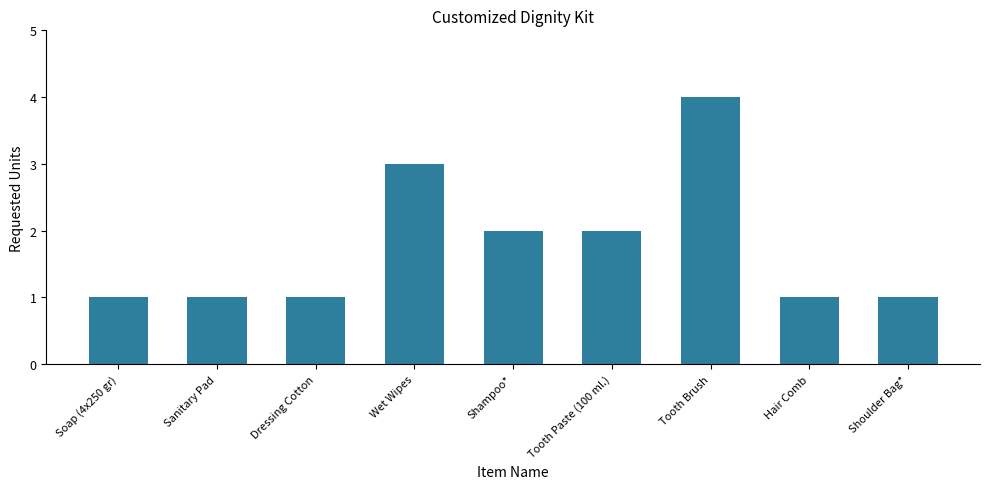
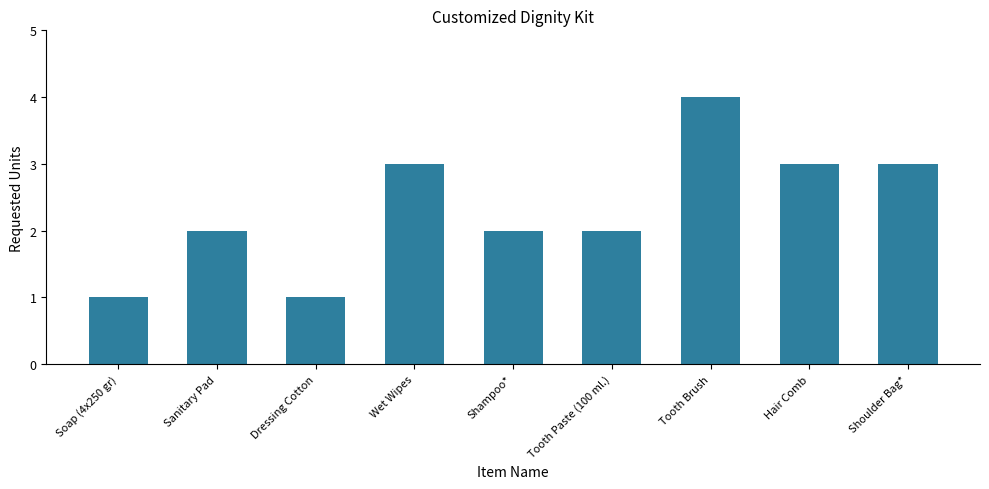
  {
    "Soap (4x250 gr)": 1,
-   "Sanitary Pad": 1,
+   "Sanitary Pad": 2,
    "Dressing Cotton": 1,
    "Wet Wipes": 3,
    "Shampoo*": 2,
    "Tooth Paste (100 ml.)": 2,
    "Tooth Brush": 4,
-   "Hair Comb": 1,
-   "Shoulder Bag*": 1
+   "Hair Comb": 3,
+   "Shoulder Bag*": 3
  }
